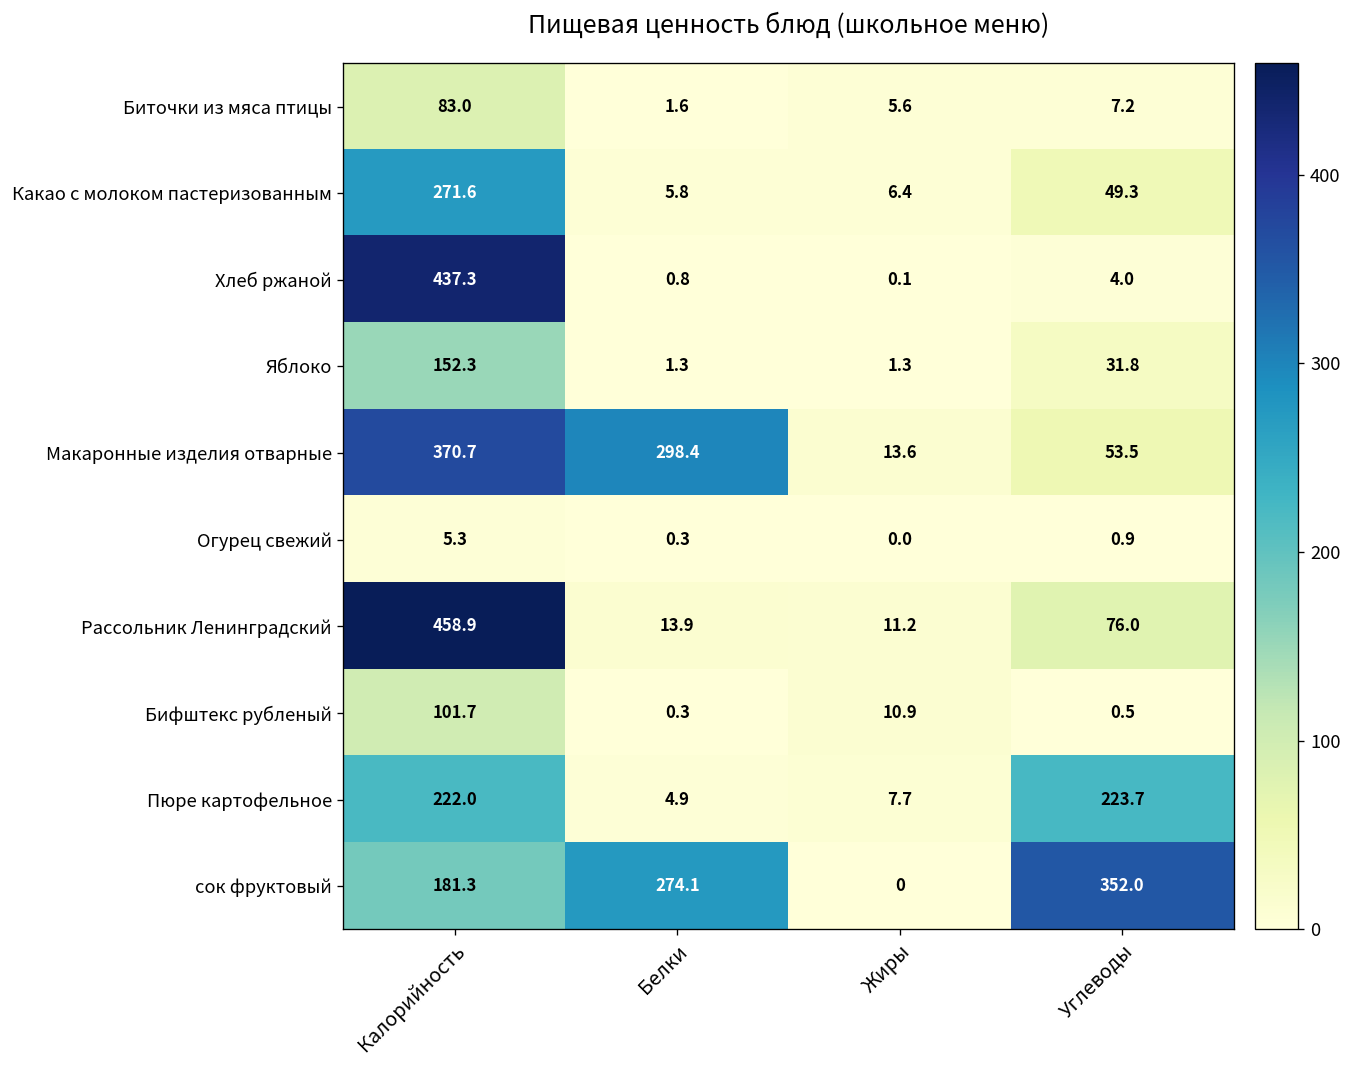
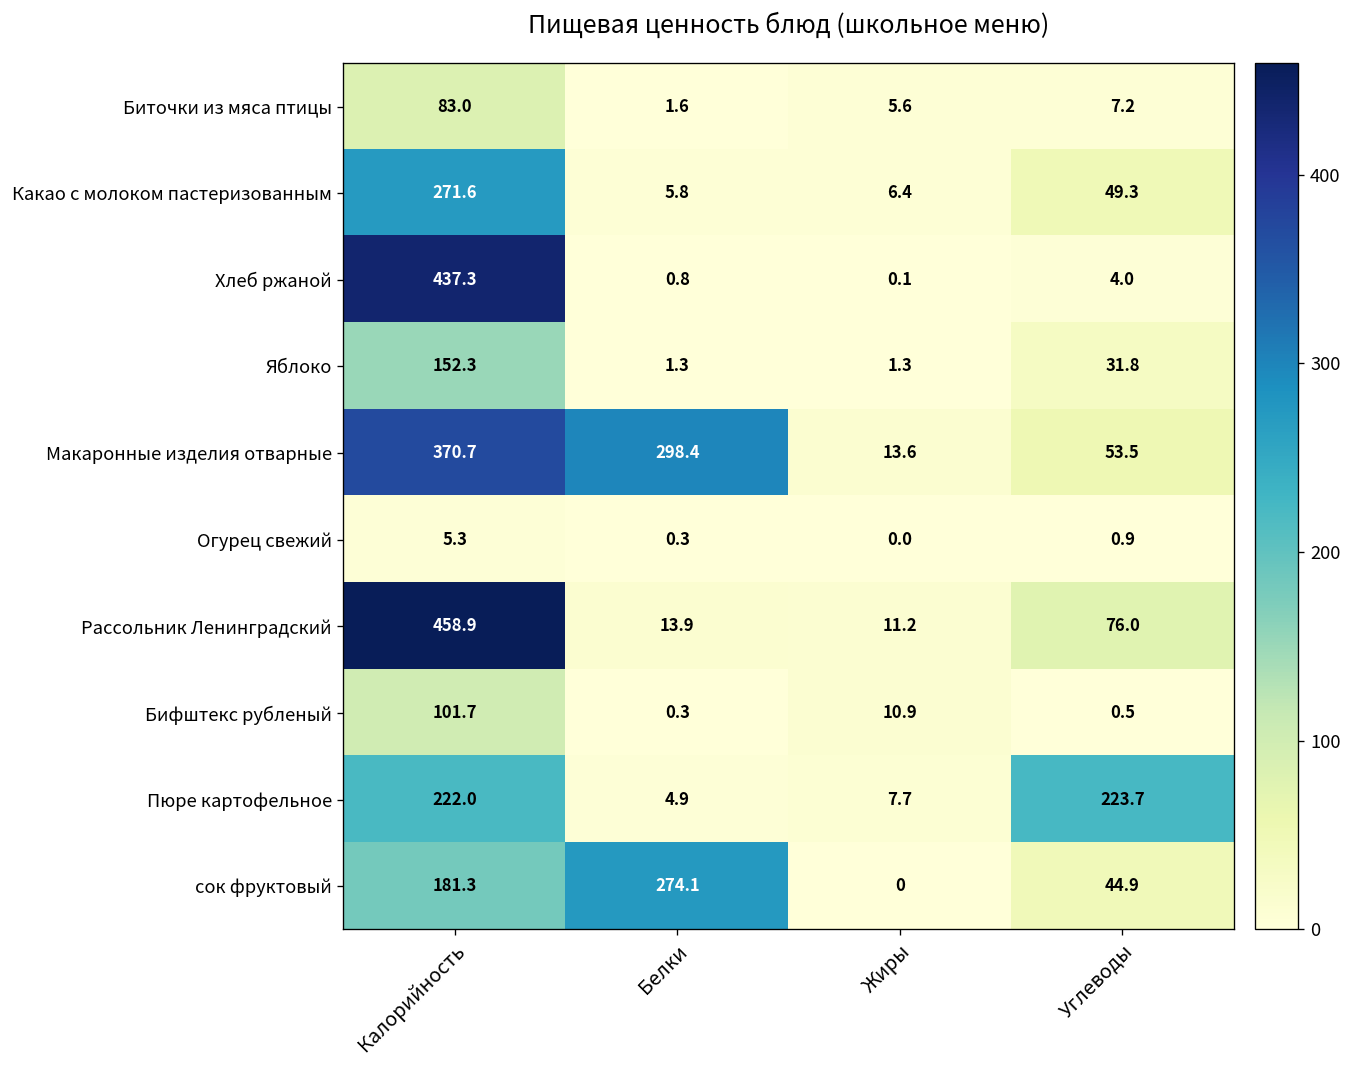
  {
    "Биточки из мяса птицы": {
      "Калорийность": 83.0,
      "Белки": 1.6,
      "Жиры": 5.6,
      "Углеводы": 7.2
    },
    "Какао с молоком пастеризованным": {
      "Калорийность": 271.6,
      "Белки": 5.8,
      "Жиры": 6.4,
      "Углеводы": 49.3
    },
    "Хлеб ржаной": {
      "Калорийность": 437.3,
      "Белки": 0.8,
      "Жиры": 0.1,
      "Углеводы": 4.0
    },
    "Яблоко": {
      "Калорийность": 152.3,
      "Белки": 1.3,
      "Жиры": 1.3,
      "Углеводы": 31.8
    },
    "Макаронные изделия отварные": {
      "Калорийность": 370.7,
      "Белки": 298.4,
      "Жиры": 13.6,
      "Углеводы": 53.5
    },
    "Огурец свежий": {
      "Калорийность": 5.3,
      "Белки": 0.3,
      "Жиры": 0.0,
      "Углеводы": 0.9
    },
    "Рассольник Ленинградский": {
      "Калорийность": 458.9,
      "Белки": 13.9,
      "Жиры": 11.2,
      "Углеводы": 76.0
    },
    "Бифштекс рубленый": {
      "Калорийность": 101.7,
      "Белки": 0.3,
      "Жиры": 10.9,
      "Углеводы": 0.5
    },
    "Пюре картофельное": {
      "Калорийность": 222.0,
      "Белки": 4.9,
      "Жиры": 7.7,
      "Углеводы": 223.7
    },
    "сок фруктовый": {
      "Калорийность": 181.3,
      "Белки": 274.1,
      "Жиры": 0,
-     "Углеводы": 352.0
+     "Углеводы": 44.9
    }
  }
